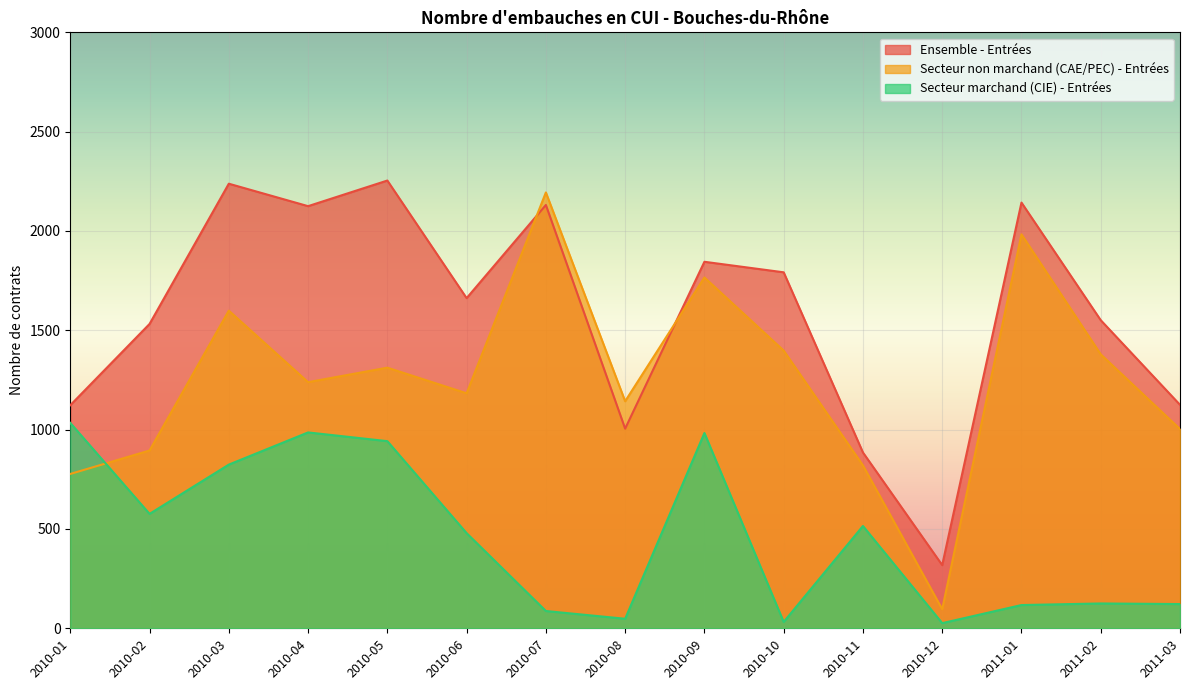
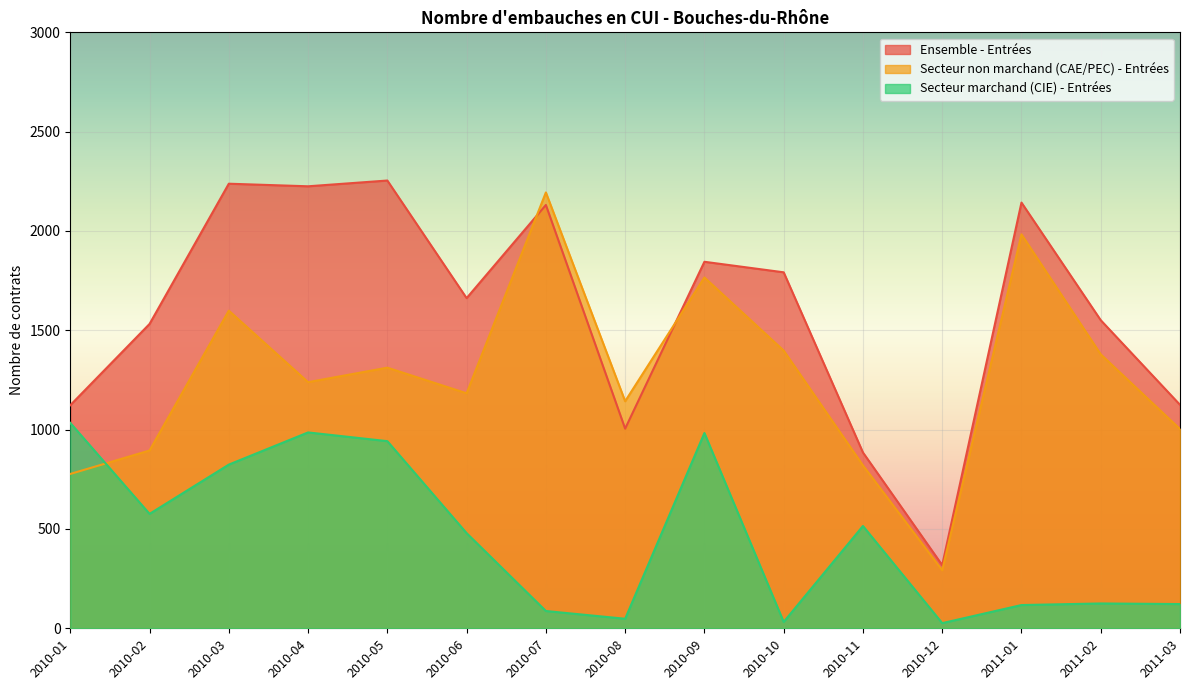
  {
    "Ensemble - Entrées": {
      "2010-01": 1120,
      "2010-02": 1530,
      "2010-03": 2240,
-     "2010-04": 2130,
+     "2010-04": 2230,
      "2010-05": 2250,
      "2010-06": 1660,
      "2010-07": 2130,
      "2010-08": 1010,
      "2010-09": 1850,
      "2010-10": 1790,
      "2010-11": 890,
      "2010-12": 320,
      "2011-01": 2140,
      "2011-02": 1550,
      "2011-03": 1130
    },
    "Secteur non marchand (CAE/PEC) - Entrées": {
      "2010-01": 780,
      "2010-02": 900,
      "2010-03": 1600,
      "2010-04": 1240,
      "2010-05": 1310,
      "2010-06": 1180,
      "2010-07": 2190,
      "2010-08": 1140,
      "2010-09": 1770,
      "2010-10": 1400,
      "2010-11": 820,
-     "2010-12": 100,
+     "2010-12": 290,
      "2011-01": 1980,
      "2011-02": 1380,
      "2011-03": 1000
    },
    "Secteur marchand (CIE) - Entrées": {
      "2010-01": 1030,
      "2010-02": 580,
      "2010-03": 820,
      "2010-04": 990,
      "2010-05": 940,
      "2010-06": 480,
      "2010-07": 90,
      "2010-08": 50,
      "2010-09": 980,
      "2010-10": 30,
      "2010-11": 520,
      "2010-12": 30,
      "2011-01": 120,
      "2011-02": 130,
      "2011-03": 120
    }
  }
